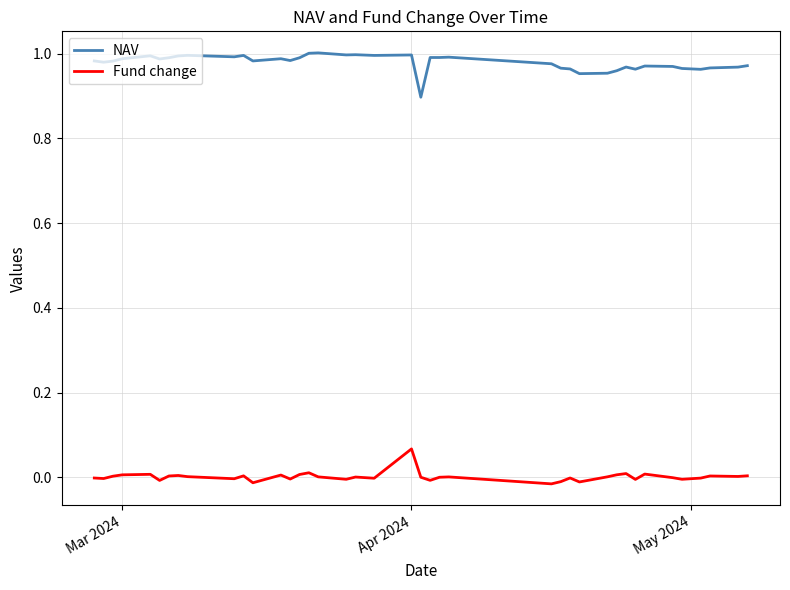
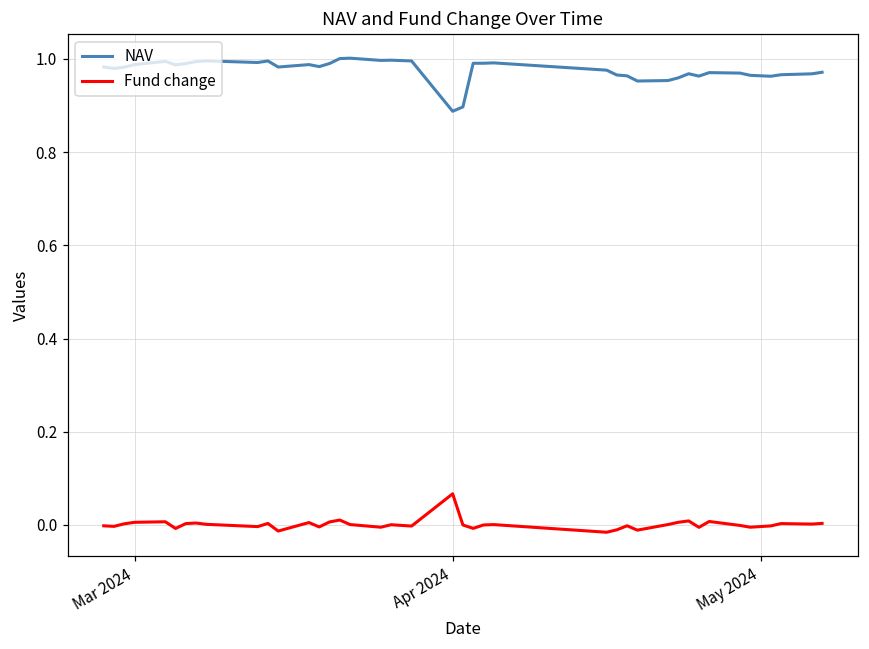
  {
    "NAV": {
-     "Apr 2024": 1.00
+     "Apr 2024": 0.89
    },
    "Fund change": {
      "Mar 2024": 0.01,
      "Apr 2024": 0.07
    }
  }
